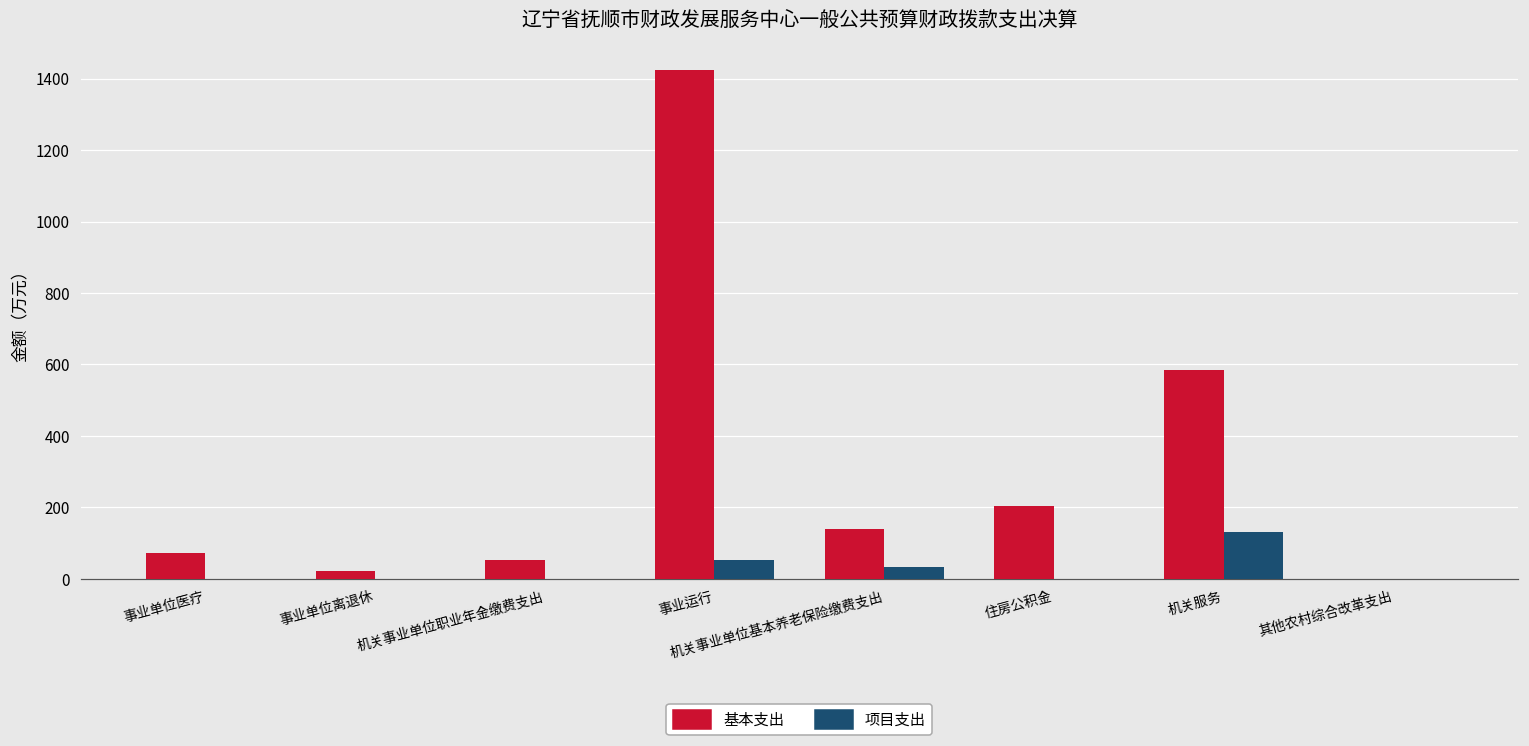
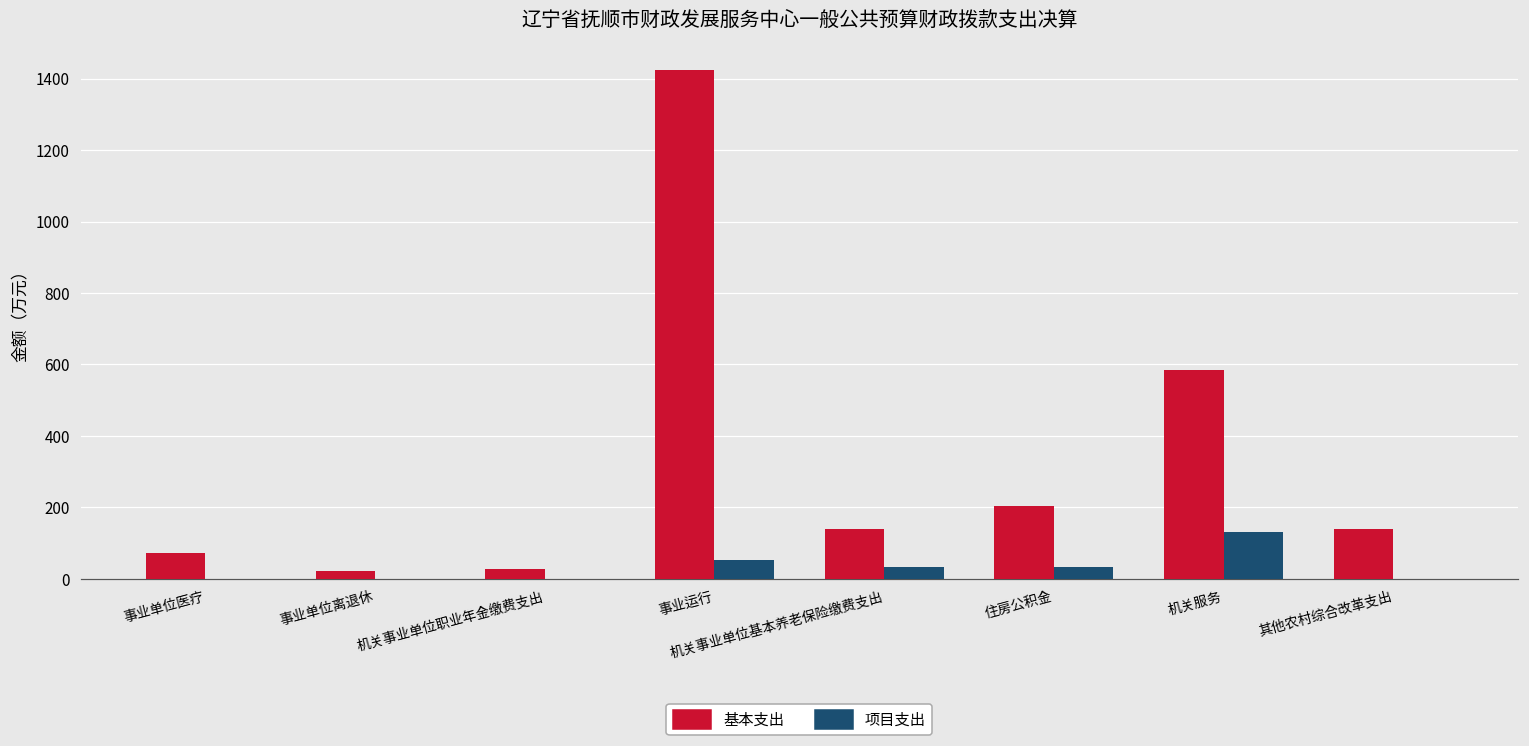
  {
    "基本支出": {
      "事业单位医疗": 70,
      "事业单位离退休": 20,
-     "机关事业单位职业年金缴费支出": 50,
+     "机关事业单位职业年金缴费支出": 30,
      "事业运行": 1420,
      "机关事业单位基本养老保险缴费支出": 140,
      "住房公积金": 210,
      "机关服务": 580,
-     "其他农村综合改革支出": 0
+     "其他农村综合改革支出": 140
    },
    "项目支出": {
      "事业单位医疗": 0,
      "事业单位离退休": 0,
      "机关事业单位职业年金缴费支出": 0,
      "事业运行": 50,
      "机关事业单位基本养老保险缴费支出": 30,
-     "住房公积金": 0,
+     "住房公积金": 30,
      "机关服务": 130
    }
  }
